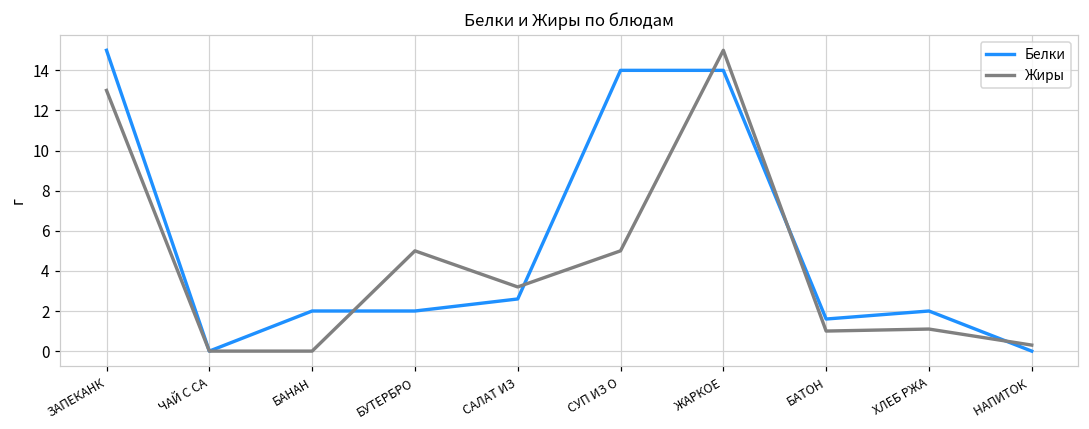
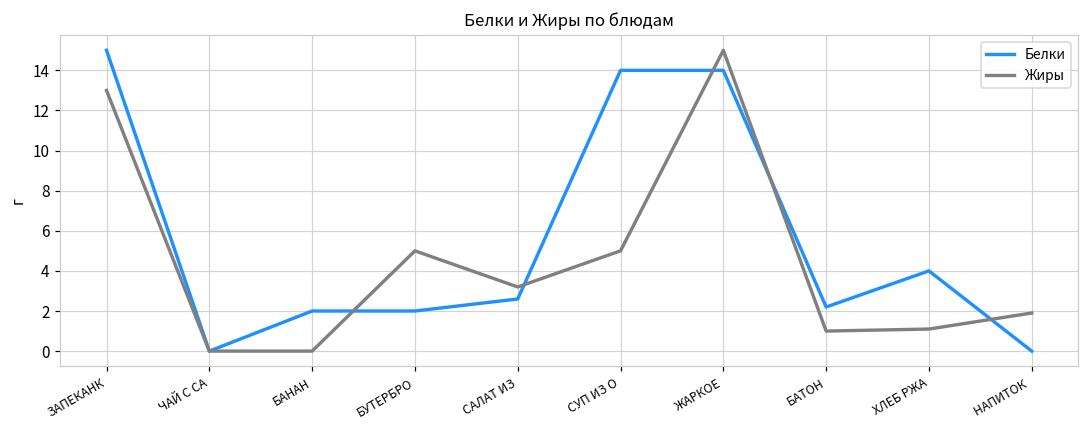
  {
    "Белки": {
      "ЗАПЕКАНК": 15.0,
      "БАНАН": 2.0,
      "БУТЕРБРО": 2.0,
      "САЛАТ ИЗ": 2.6,
      "СУП ИЗ О": 14.0,
      "ЖАРКОЕ": 14.0,
-     "БАТОН": 1.6,
-     "ХЛЕБ РЖА": 2,
+     "БАТОН": 2.2,
+     "ХЛЕБ РЖА": 4,
      "НАПИТОК": 0.0
    },
    "Жиры": {
      "ЗАПЕКАНК": 13.0,
      "БАНАН": 0.0,
      "БУТЕРБРО": 5.0,
      "САЛАТ ИЗ": 3.2,
      "СУП ИЗ О": 5.0,
      "ЖАРКОЕ": 15.0,
      "БАТОН": 1.0,
      "ХЛЕБ РЖА": 1.1,
-     "НАПИТОК": 0.3
+     "НАПИТОК": 1.9
    }
  }
